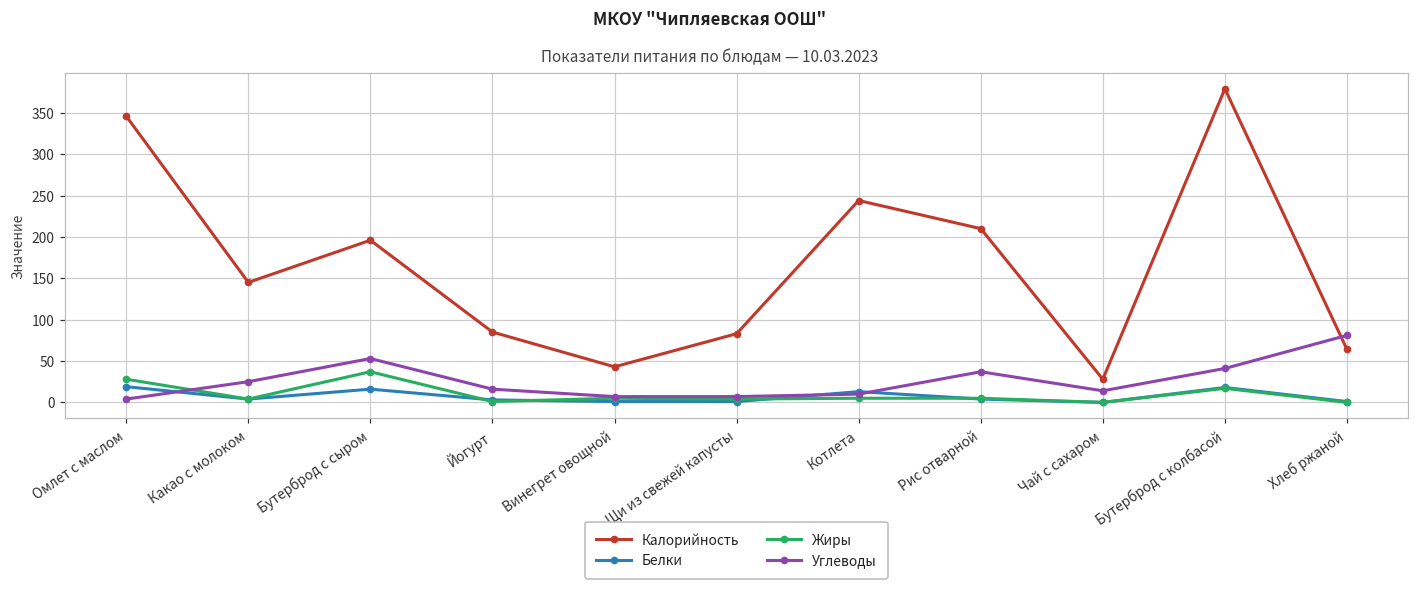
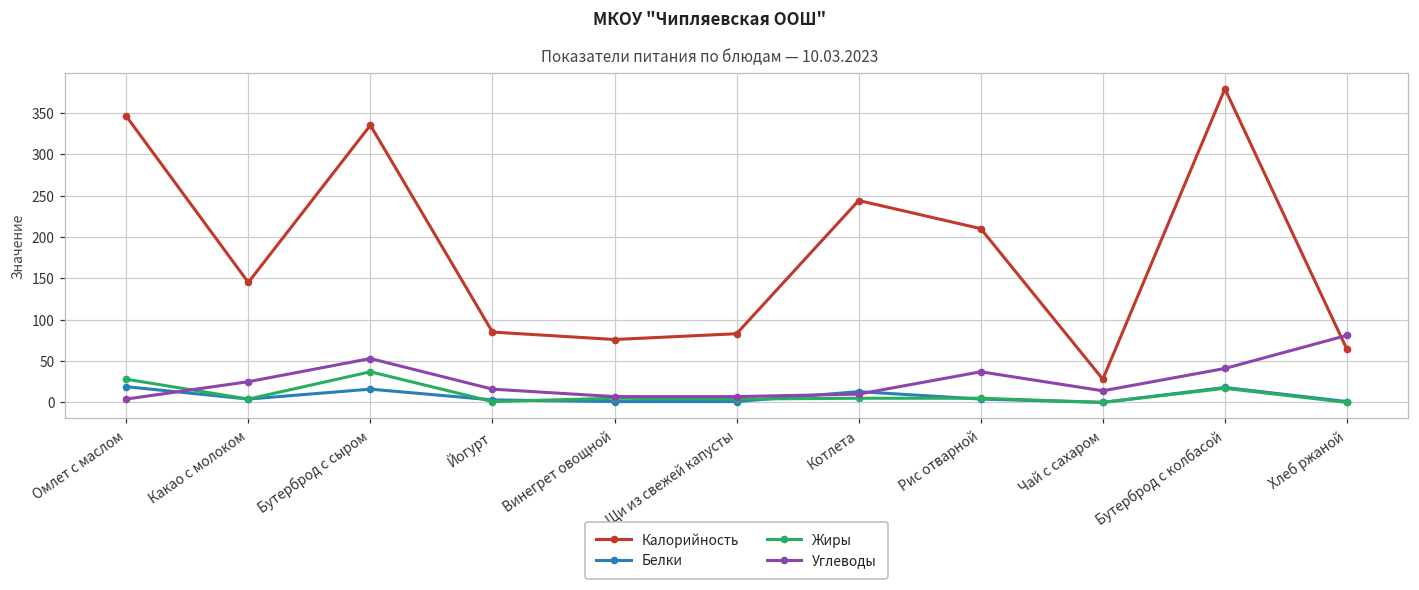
  {
    "Калорийность": {
      "Омлет с маслом": 350,
      "Какао с молоком": 150,
-     "Бутерброд с сыром": 200,
+     "Бутерброд с сыром": 340,
      "Йогурт": 90,
-     "Винегрет овощной": 40,
+     "Винегрет овощной": 80,
      "Щи из свежей капусты": 80,
      "Котлета": 240,
      "Рис отварной": 210,
      "Чай с сахаром": 30,
      "Бутерброд с колбасой": 380,
      "Хлеб ржаной": 60
    },
    "Белки": {
      "Омлет с маслом": 20,
      "Бутерброд с сыром": 20,
      "Винегрет овощной": 0
    },
    "Жиры": {
      "Омлет с маслом": 30,
      "Бутерброд с сыром": 40,
      "Котлета": 10
    },
    "Углеводы": {
      "Омлет с маслом": 0,
      "Какао с молоком": 30,
      "Бутерброд с сыром": 50,
      "Йогурт": 20,
      "Рис отварной": 40,
      "Чай с сахаром": 10,
      "Бутерброд с колбасой": 40,
      "Хлеб ржаной": 80
    }
  }
